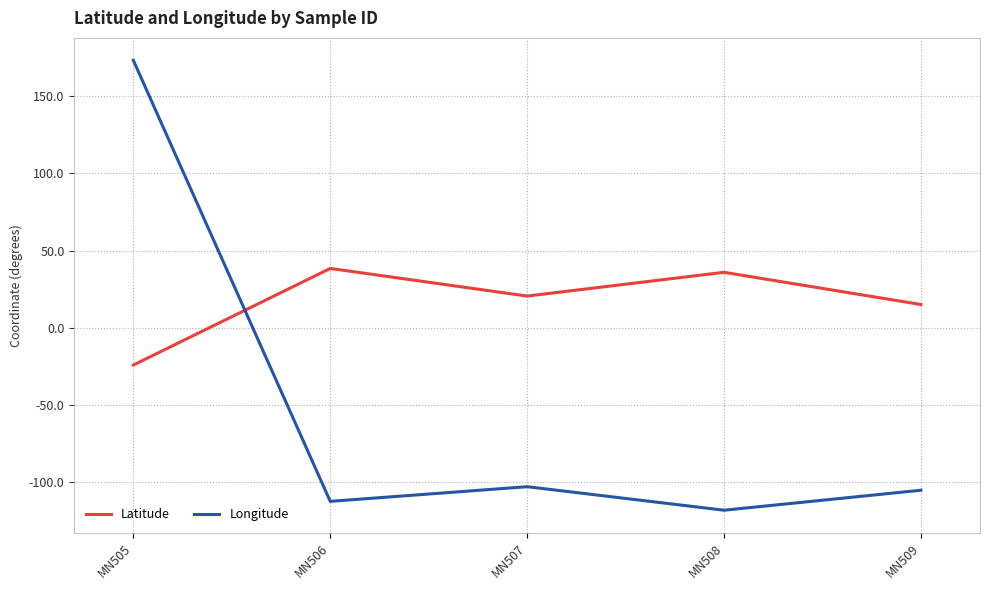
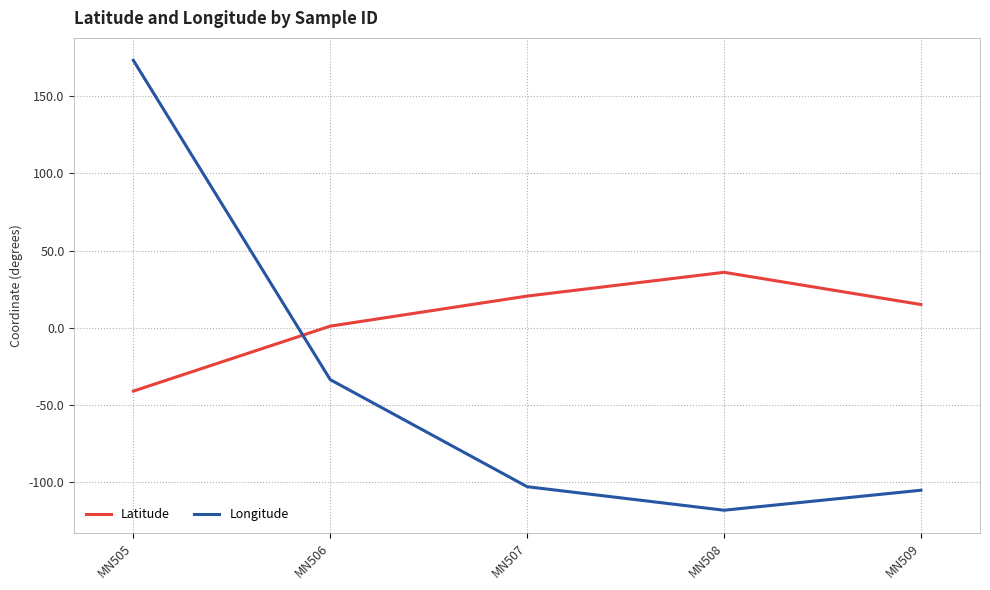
  {
    "Latitude": {
-     "MN505": -24,
-     "MN506": 38,
+     "MN505": -41,
+     "MN506": 1,
      "MN507": 20,
      "MN508": 36,
      "MN509": 15
    },
    "Longitude": {
      "MN505": 173,
-     "MN506": -113,
+     "MN506": -34,
      "MN507": -103,
      "MN508": -119,
      "MN509": -106
    }
  }
